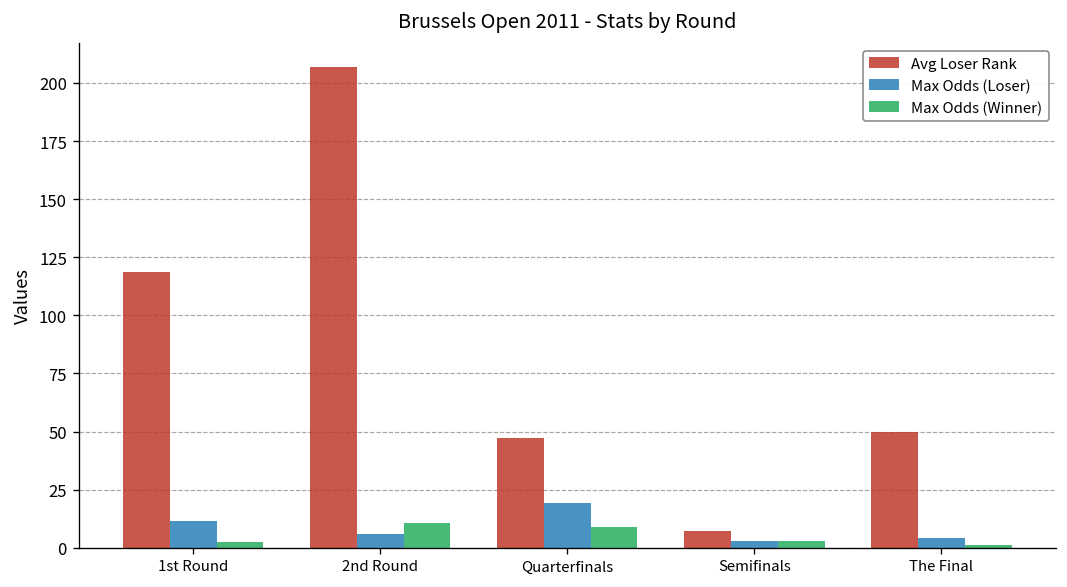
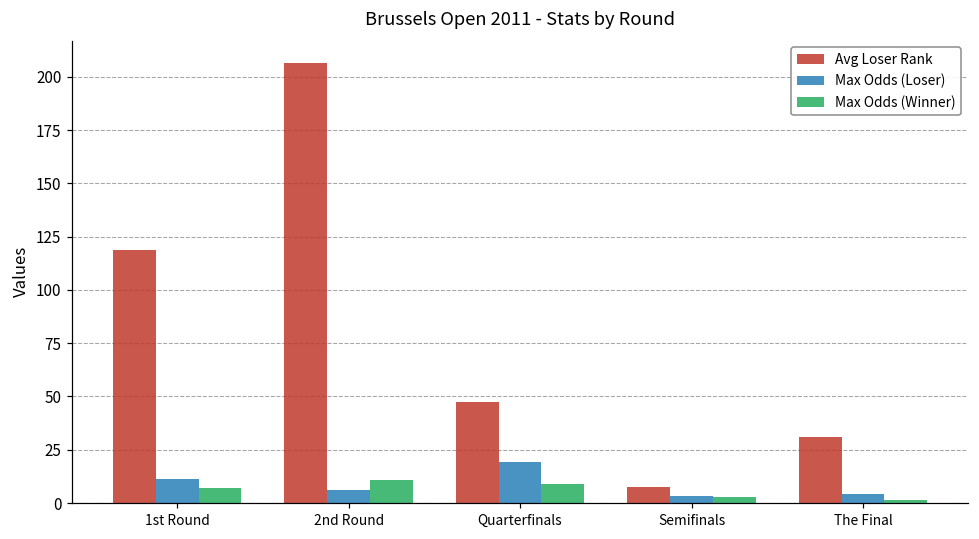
  {
    "Avg Loser Rank": {
      "1st Round": 119,
      "2nd Round": 207,
      "Quarterfinals": 47,
      "Semifinals": 7,
-     "The Final": 50
+     "The Final": 31
    },
    "Max Odds (Loser)": {
      "1st Round": 11,
      "2nd Round": 6,
      "Quarterfinals": 19,
      "Semifinals": 3,
      "The Final": 4
    },
    "Max Odds (Winner)": {
-     "1st Round": 3,
+     "1st Round": 7,
      "2nd Round": 11,
      "Quarterfinals": 9,
      "Semifinals": 3,
      "The Final": 1
    }
  }
